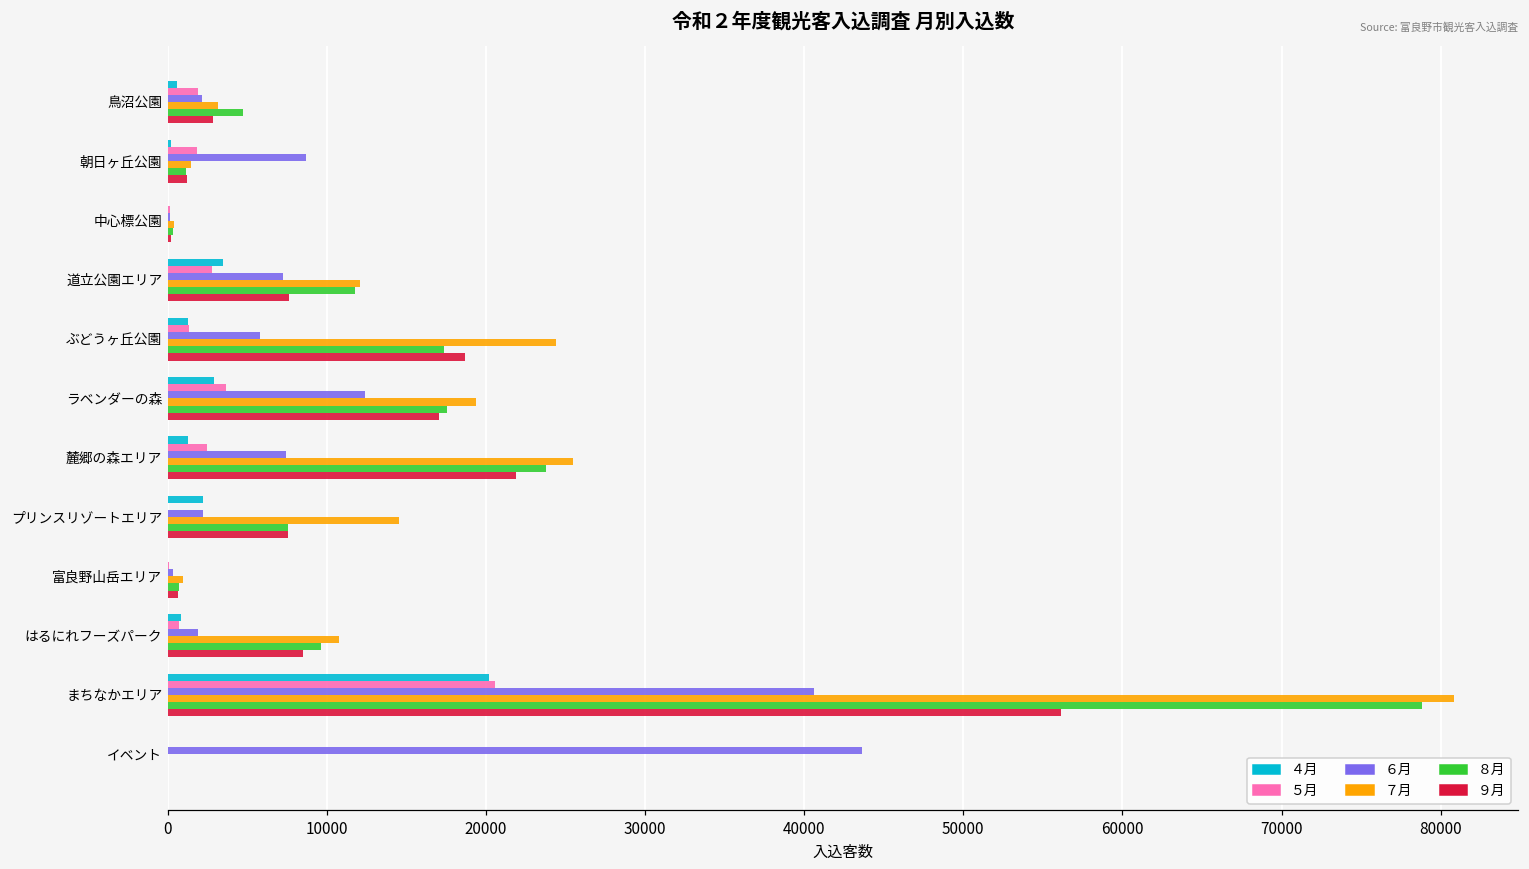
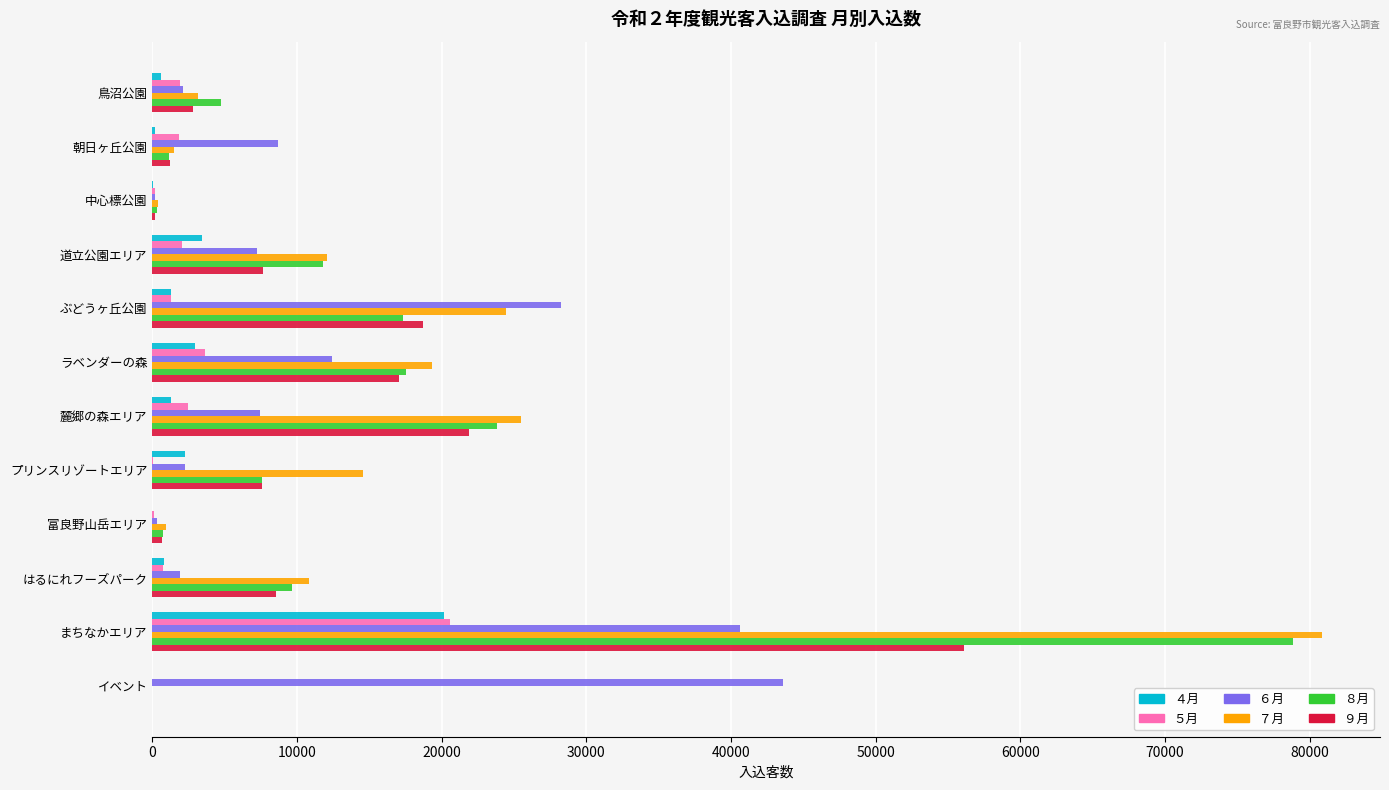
  {
    "４月": {
      "鳥沼公園": 600,
      "朝日ヶ丘公園": 200,
      "道立公園エリア": 3500,
      "ぶどうヶ丘公園": 1300,
      "ラベンダーの森": 2900,
      "麓郷の森エリア": 1300,
      "プリンスリゾートエリア": 2300,
      "富良野山岳エリア": 0,
      "はるにれフーズパーク": 800,
      "まちなかエリア": 20200,
      "イベント": 0
    },
    "５月": {
      "鳥沼公園": 1900,
      "朝日ヶ丘公園": 1900,
      "中心標公園": 200,
-     "道立公園エリア": 2800,
+     "道立公園エリア": 2100,
      "ぶどうヶ丘公園": 1300,
      "ラベンダーの森": 3600,
      "麓郷の森エリア": 2500,
      "はるにれフーズパーク": 700,
      "まちなかエリア": 20500,
      "イベント": 0
    },
    "６月": {
      "鳥沼公園": 2100,
      "朝日ヶ丘公園": 8700,
      "中心標公園": 200,
      "道立公園エリア": 7200,
-     "ぶどうヶ丘公園": 5800,
+     "ぶどうヶ丘公園": 28300,
      "ラベンダーの森": 12400,
      "麓郷の森エリア": 7500,
      "プリンスリゾートエリア": 2200,
      "富良野山岳エリア": 300,
      "はるにれフーズパーク": 1900,
      "まちなかエリア": 40600,
      "イベント": 43600
    },
    "７月": {
      "鳥沼公園": 3200,
      "朝日ヶ丘公園": 1500,
      "中心標公園": 400,
      "道立公園エリア": 12100,
      "ぶどうヶ丘公園": 24400,
      "ラベンダーの森": 19400,
      "麓郷の森エリア": 25500,
      "プリンスリゾートエリア": 14500,
      "富良野山岳エリア": 1000,
      "はるにれフーズパーク": 10800,
      "まちなかエリア": 80800,
      "イベント": 0
    },
    "８月": {
      "鳥沼公園": 4700,
      "朝日ヶ丘公園": 1100,
      "中心標公園": 400,
      "道立公園エリア": 11800,
      "ぶどうヶ丘公園": 17400,
      "ラベンダーの森": 17500,
      "麓郷の森エリア": 23800,
      "プリンスリゾートエリア": 7600,
      "富良野山岳エリア": 700,
      "はるにれフーズパーク": 9700,
      "まちなかエリア": 78800,
      "イベント": 0
    },
    "９月": {
      "鳥沼公園": 2800,
      "朝日ヶ丘公園": 1200,
      "中心標公園": 200,
      "道立公園エリア": 7600,
      "ぶどうヶ丘公園": 18700,
      "ラベンダーの森": 17100,
      "麓郷の森エリア": 21900,
      "プリンスリゾートエリア": 7600,
      "富良野山岳エリア": 700,
      "はるにれフーズパーク": 8500,
      "まちなかエリア": 56100,
      "イベント": 0
    }
  }
